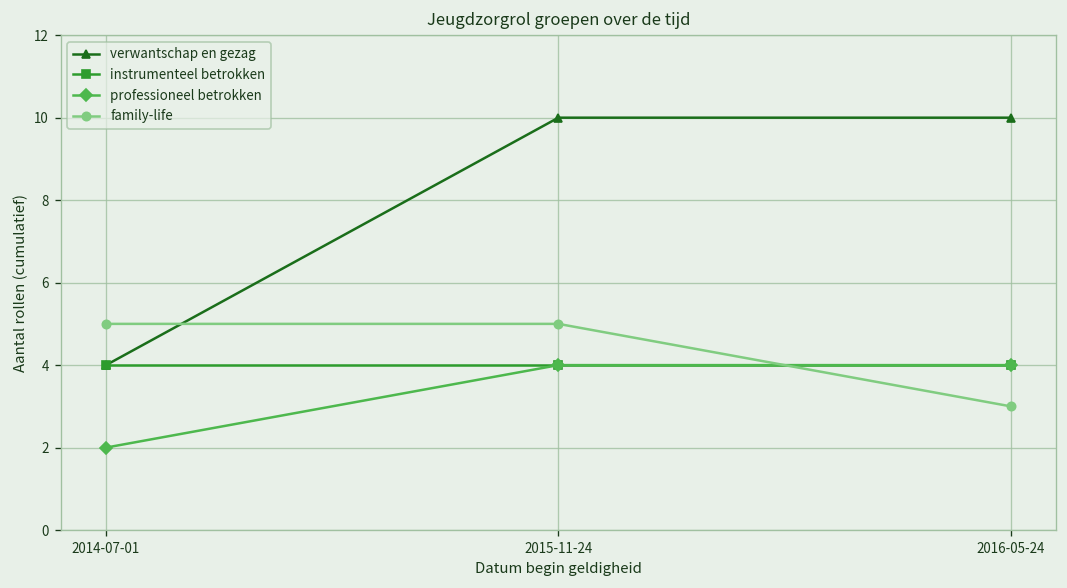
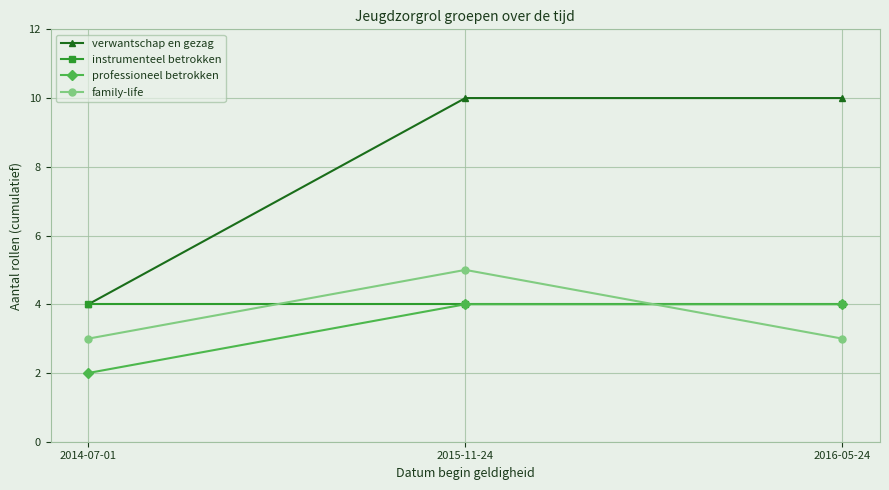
  {
    "family-life": {
-     "2014-07-01": 5,
+     "2014-07-01": 3,
      "2015-11-24": 5,
      "2016-05-24": 3
    }
  }
